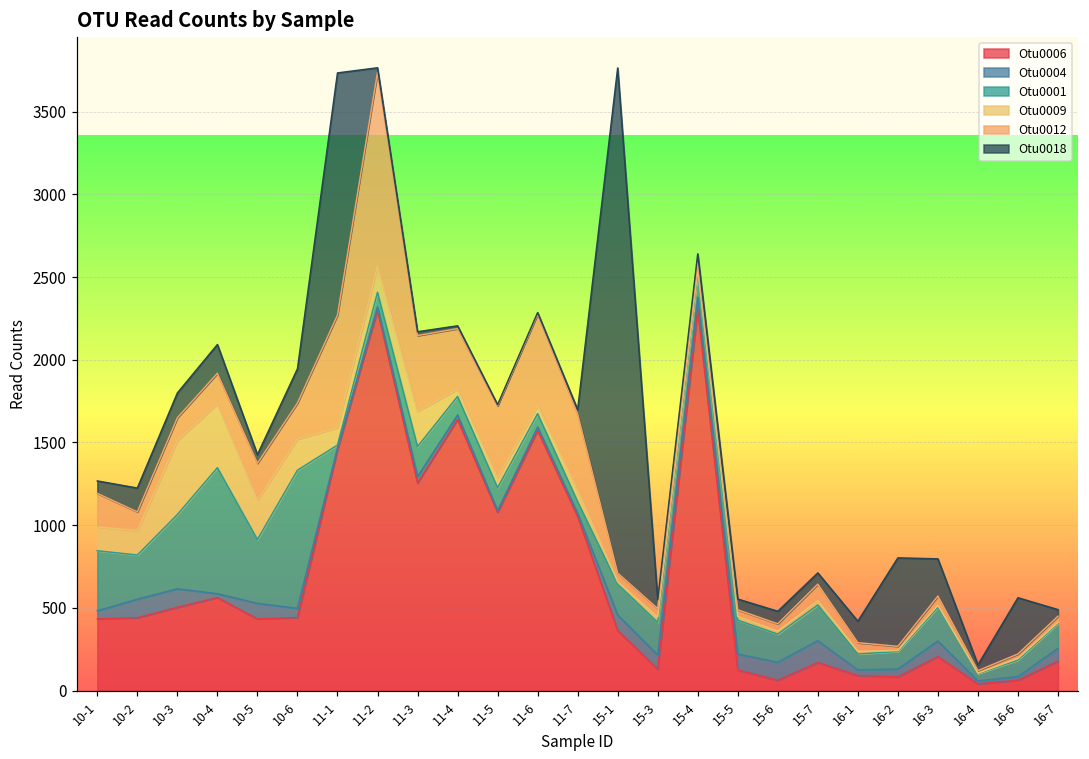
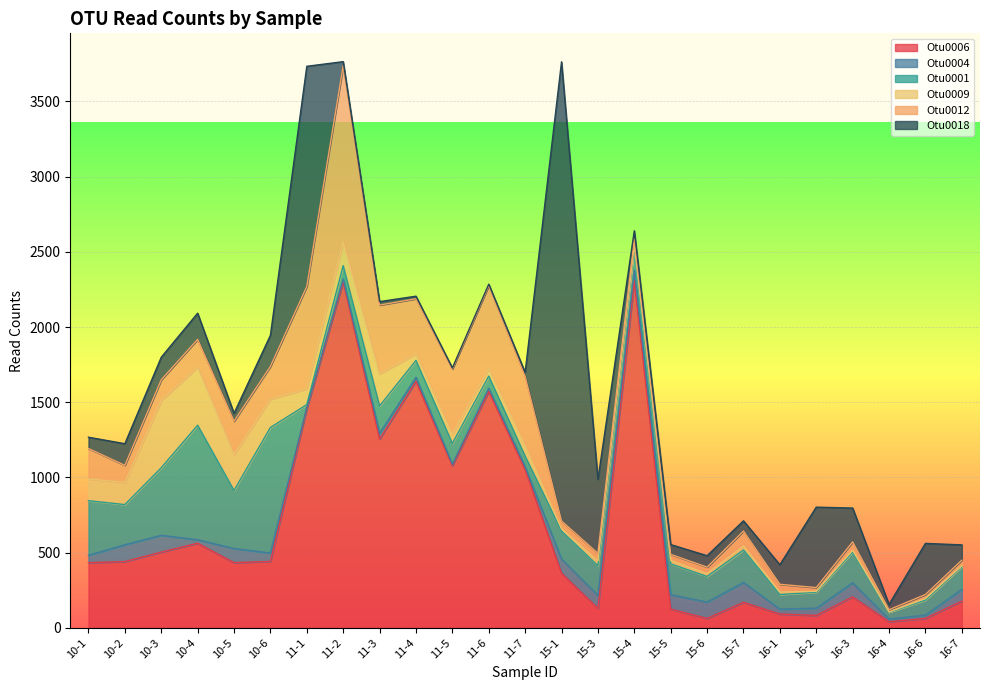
  {
    "Otu0006": {
      "10-1": 430,
      "10-2": 440,
      "10-3": 500,
      "10-4": 560,
      "10-5": 430,
      "10-6": 440,
      "11-2": 2300,
      "11-3": 1260,
      "11-4": 1640,
      "11-6": 1570,
      "11-7": 1050,
      "15-1": 360,
      "15-3": 130,
      "15-4": 2310,
      "15-5": 120,
      "15-6": 60,
      "15-7": 170,
      "16-1": 90,
      "16-2": 80,
      "16-3": 210,
      "16-4": 40,
      "16-6": 60,
      "16-7": 180
    },
    "Otu0018": {
      "10-1": 80,
      "10-2": 140,
      "10-3": 150,
      "10-4": 170,
      "10-5": 50,
      "10-6": 210,
      "11-1": 1460,
      "11-2": 30,
      "11-3": 20,
      "11-4": 20,
      "11-7": 30,
      "15-1": 3050,
-     "15-3": 50,
+     "15-3": 490,
      "15-4": 50,
      "15-5": 70,
      "15-6": 80,
      "15-7": 70,
      "16-1": 130,
      "16-2": 540,
      "16-3": 230,
      "16-4": 40,
      "16-6": 340,
-     "16-7": 40
+     "16-7": 100
    }
  }
